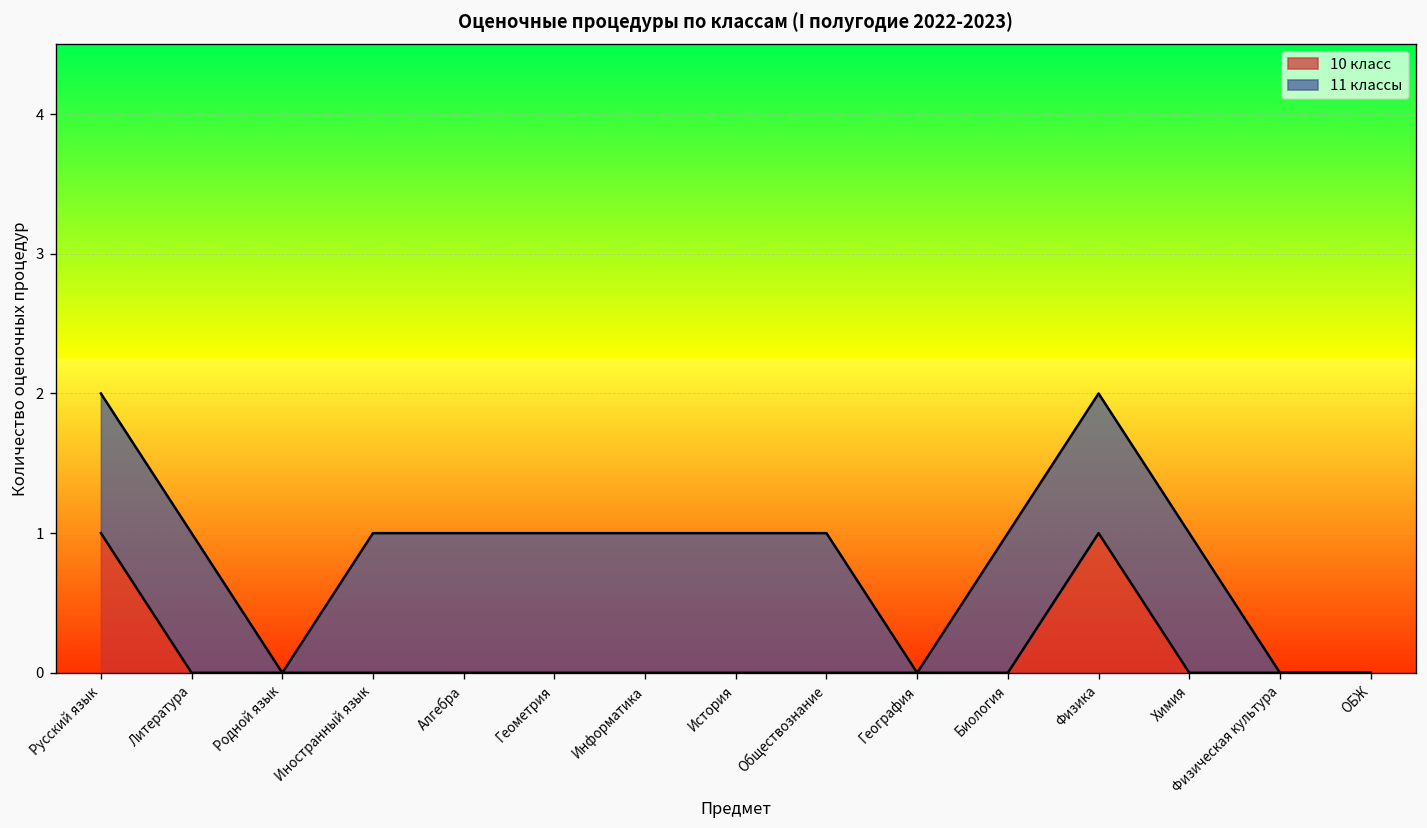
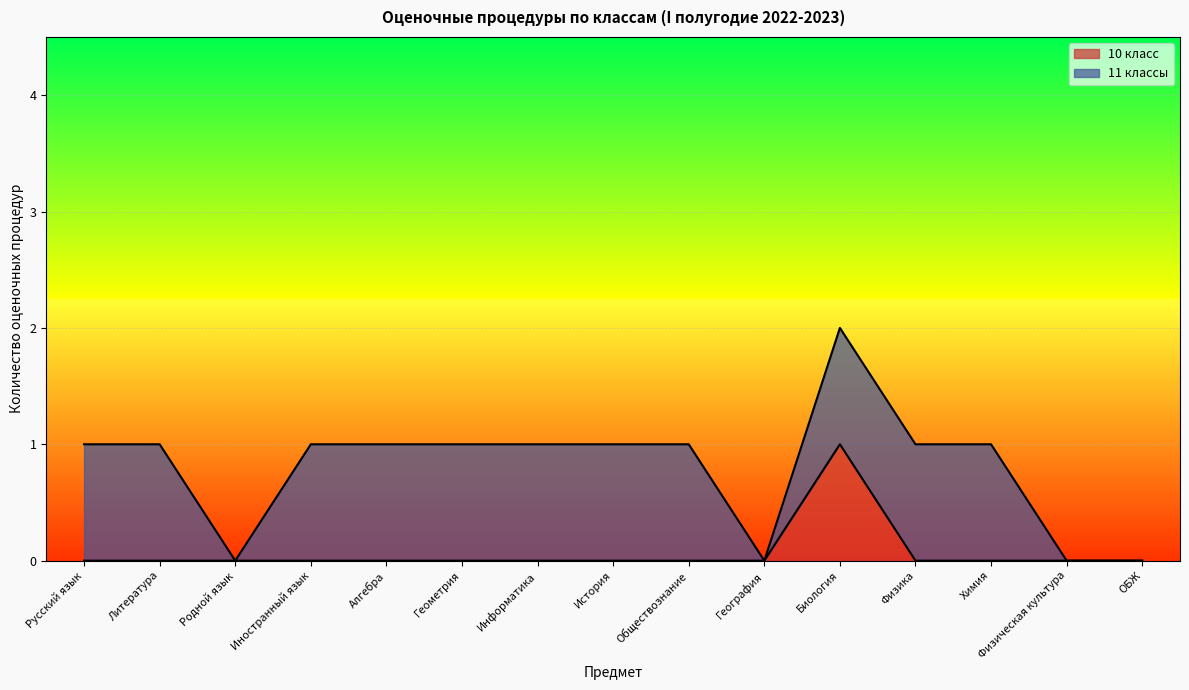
  {
    "10 класс": {
-     "Русский язык": 1,
+     "Русский язык": 0,
      "Литература": 0,
      "Иностранный язык": 0,
      "Алгебра": 0,
      "Геометрия": 0,
      "Информатика": 0,
      "История": 0,
      "Обществознание": 0,
-     "Биология": 0,
-     "Физика": 1,
+     "Биология": 1,
+     "Физика": 0,
      "Химия": 0
    },
    "11 классы": {
      "Русский язык": 1,
      "Литература": 1,
      "Иностранный язык": 1,
      "Алгебра": 1,
      "Геометрия": 1,
      "Информатика": 1,
      "История": 1,
      "Обществознание": 1,
      "Биология": 1,
      "Физика": 1,
      "Химия": 1
    }
  }
